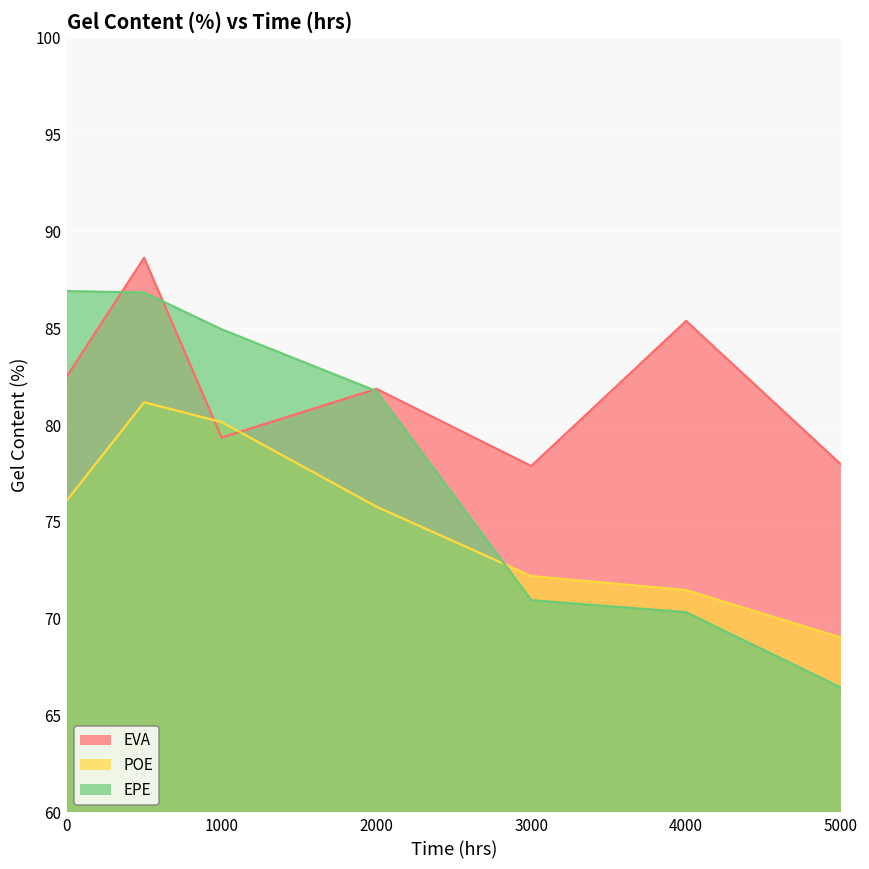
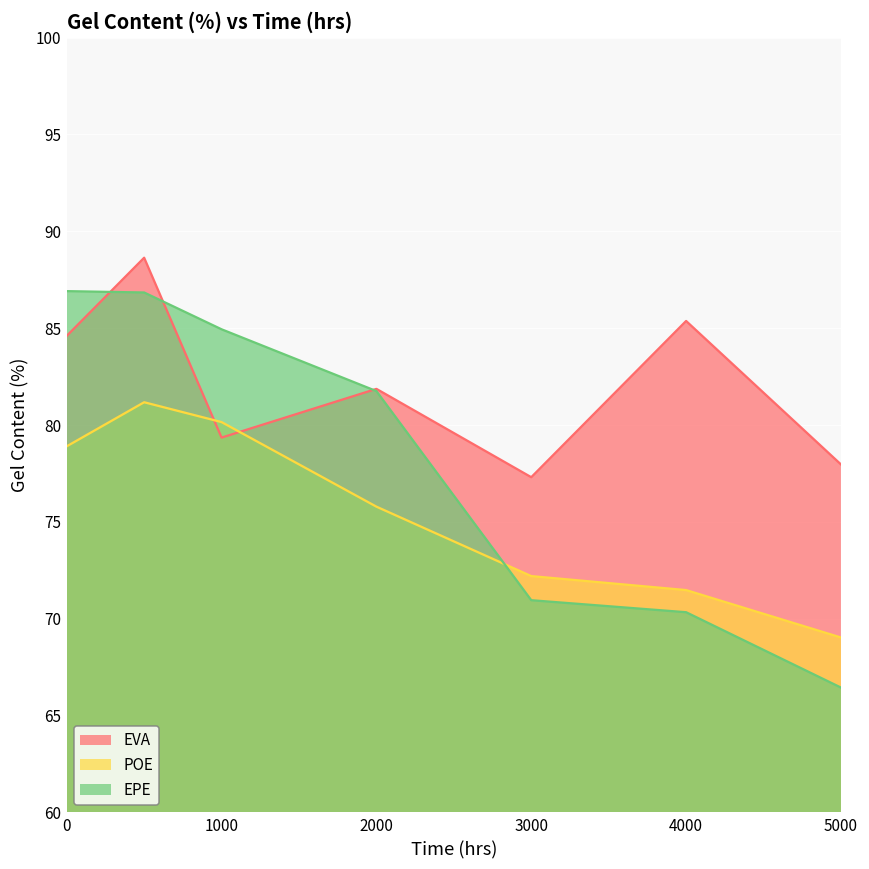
  {
    "EVA": {
-     "0": 82.5,
+     "0": 84.6,
      "1000": 79.4,
-     "3000": 77.9,
+     "3000": 77.3,
      "4000": 85.4,
      "5000": 78.0
    },
    "POE": {
-     "0": 76.1,
+     "0": 78.9,
      "1000": 80.2,
      "2000": 75.8,
      "3000": 72.2,
      "4000": 71.5,
      "5000": 69.0
    },
    "EPE": {
      "0": 86.9,
      "1000": 84.9,
      "3000": 71.0,
      "4000": 70.3,
      "5000": 66.4
    }
  }
